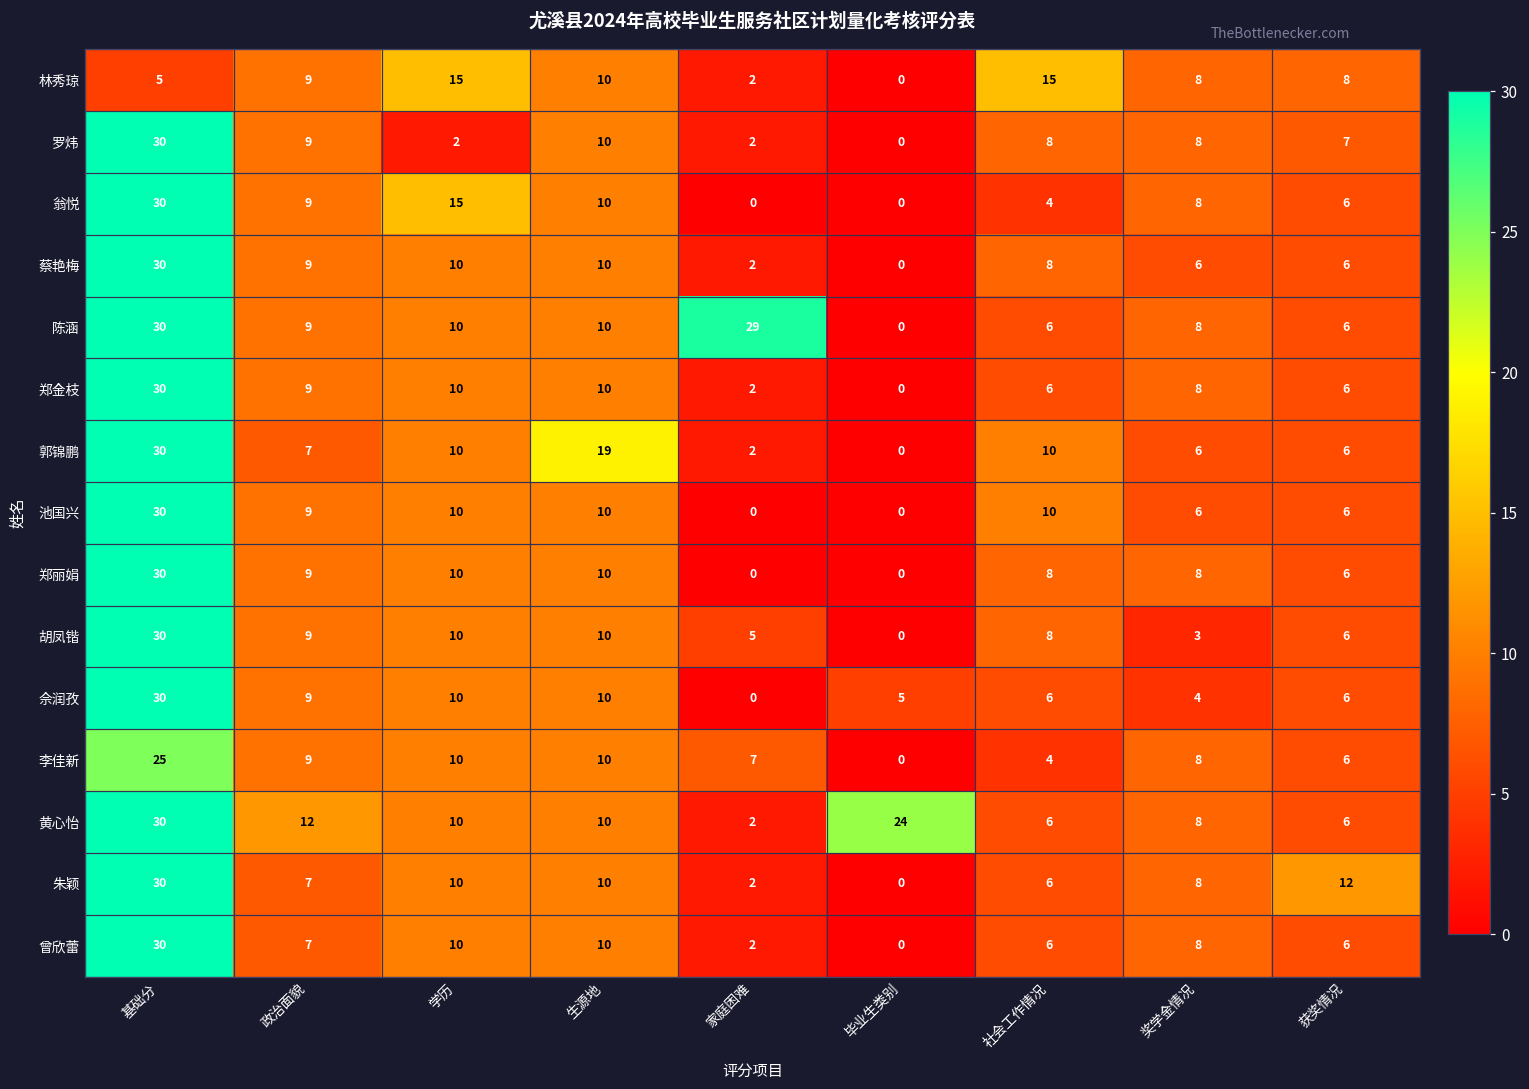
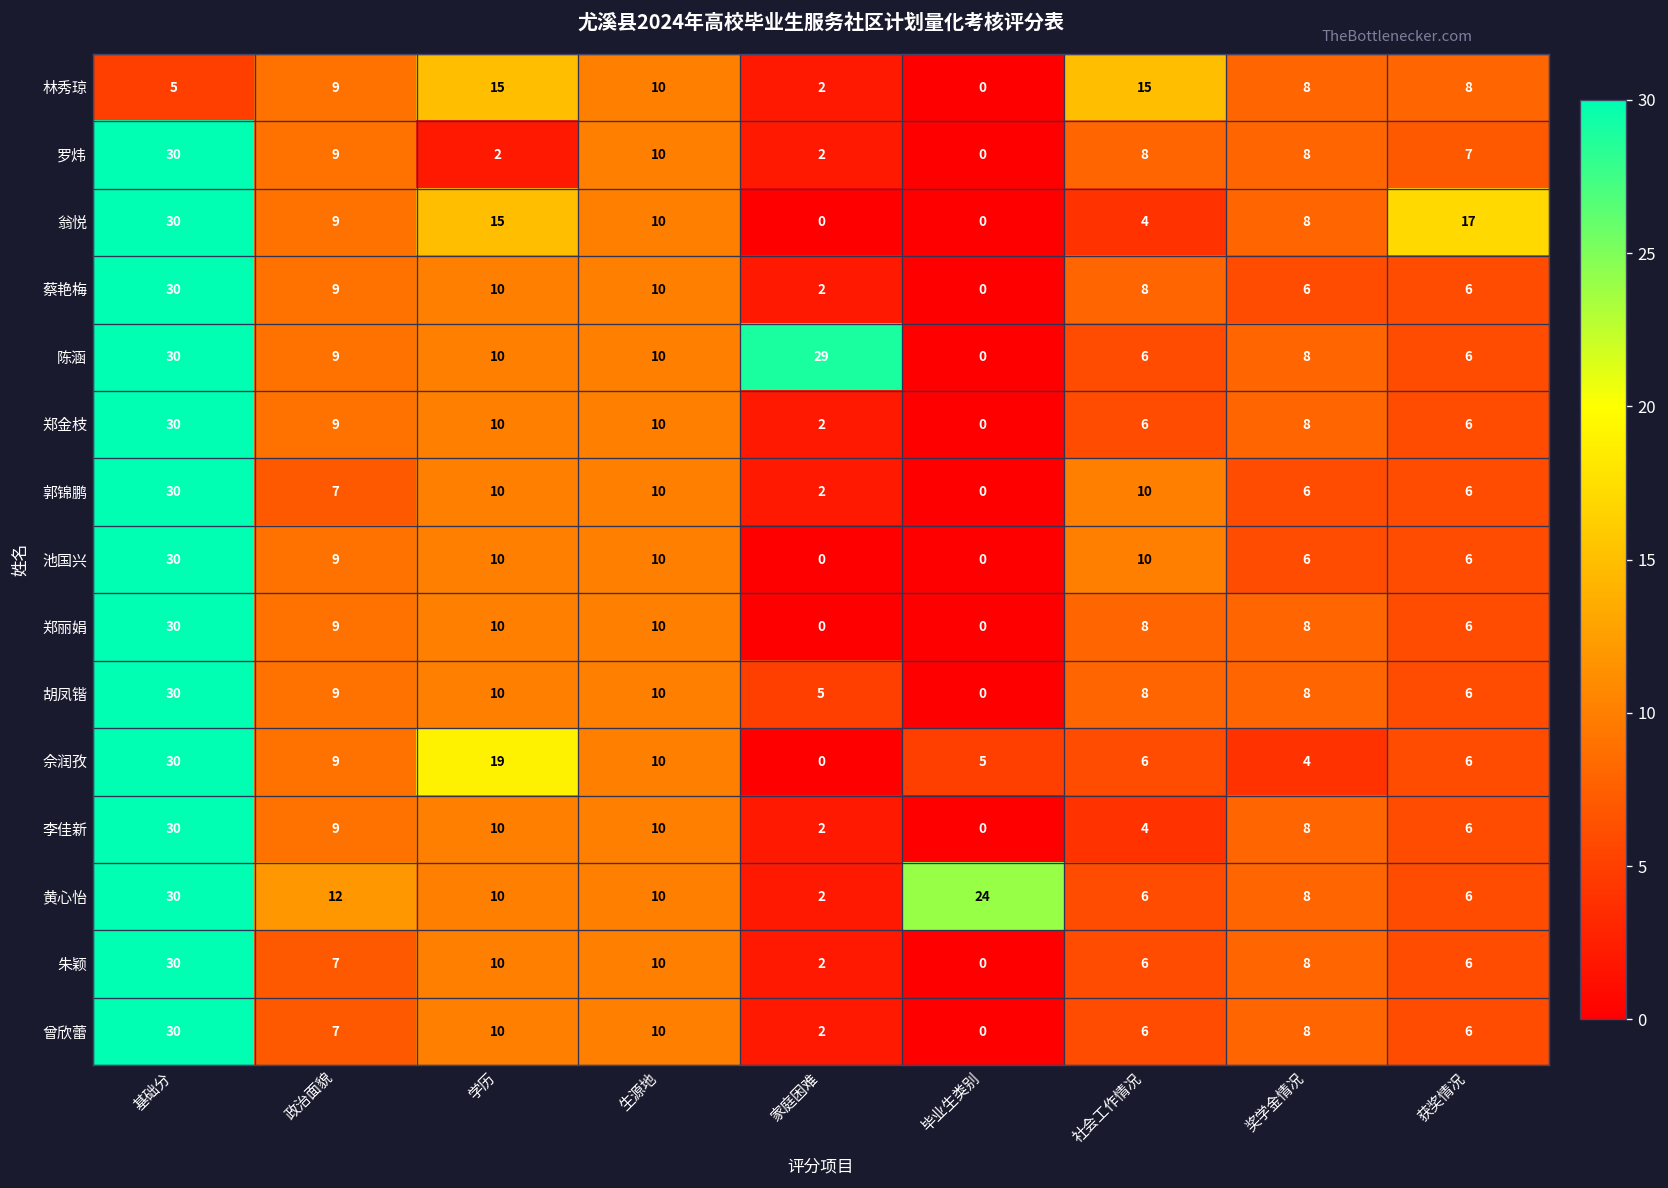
  {
    "林秀琼": {
      "基础分": 5,
      "政治面貌": 9,
      "学历": 15,
      "生源地": 10,
      "家庭困难": 2,
      "毕业生类别": 0,
      "社会工作情况": 15,
      "奖学金情况": 8,
      "获奖情况": 8
    },
    "罗炜": {
      "基础分": 30,
      "政治面貌": 9,
      "学历": 2,
      "生源地": 10,
      "家庭困难": 2,
      "毕业生类别": 0,
      "社会工作情况": 8,
      "奖学金情况": 8,
      "获奖情况": 7
    },
    "翁悦": {
      "基础分": 30,
      "政治面貌": 9,
      "学历": 15,
      "生源地": 10,
      "家庭困难": 0,
      "毕业生类别": 0,
      "社会工作情况": 4,
      "奖学金情况": 8,
-     "获奖情况": 6
+     "获奖情况": 17
    },
    "蔡艳梅": {
      "基础分": 30,
      "政治面貌": 9,
      "学历": 10,
      "生源地": 10,
      "家庭困难": 2,
      "毕业生类别": 0,
      "社会工作情况": 8,
      "奖学金情况": 6,
      "获奖情况": 6
    },
    "陈涵": {
      "基础分": 30,
      "政治面貌": 9,
      "学历": 10,
      "生源地": 10,
      "家庭困难": 29,
      "毕业生类别": 0,
      "社会工作情况": 6,
      "奖学金情况": 8,
      "获奖情况": 6
    },
    "郑金枝": {
      "基础分": 30,
      "政治面貌": 9,
      "学历": 10,
      "生源地": 10,
      "家庭困难": 2,
      "毕业生类别": 0,
      "社会工作情况": 6,
      "奖学金情况": 8,
      "获奖情况": 6
    },
    "郭锦鹏": {
      "基础分": 30,
      "政治面貌": 7,
      "学历": 10,
-     "生源地": 19,
+     "生源地": 10,
      "家庭困难": 2,
      "毕业生类别": 0,
      "社会工作情况": 10,
      "奖学金情况": 6,
      "获奖情况": 6
    },
    "池国兴": {
      "基础分": 30,
      "政治面貌": 9,
      "学历": 10,
      "生源地": 10,
      "家庭困难": 0,
      "毕业生类别": 0,
      "社会工作情况": 10,
      "奖学金情况": 6,
      "获奖情况": 6
    },
    "郑丽娟": {
      "基础分": 30,
      "政治面貌": 9,
      "学历": 10,
      "生源地": 10,
      "家庭困难": 0,
      "毕业生类别": 0,
      "社会工作情况": 8,
      "奖学金情况": 8,
      "获奖情况": 6
    },
    "胡凤锴": {
      "基础分": 30,
      "政治面貌": 9,
      "学历": 10,
      "生源地": 10,
      "家庭困难": 5,
      "毕业生类别": 0,
      "社会工作情况": 8,
-     "奖学金情况": 3,
+     "奖学金情况": 8,
      "获奖情况": 6
    },
    "佘润孜": {
      "基础分": 30,
      "政治面貌": 9,
-     "学历": 10,
+     "学历": 19,
      "生源地": 10,
      "家庭困难": 0,
      "毕业生类别": 5,
      "社会工作情况": 6,
      "奖学金情况": 4,
      "获奖情况": 6
    },
    "李佳新": {
-     "基础分": 25,
+     "基础分": 30,
      "政治面貌": 9,
      "学历": 10,
      "生源地": 10,
-     "家庭困难": 7,
+     "家庭困难": 2,
      "毕业生类别": 0,
      "社会工作情况": 4,
      "奖学金情况": 8,
      "获奖情况": 6
    },
    "黄心怡": {
      "基础分": 30,
      "政治面貌": 12,
      "学历": 10,
      "生源地": 10,
      "家庭困难": 2,
      "毕业生类别": 24,
      "社会工作情况": 6,
      "奖学金情况": 8,
      "获奖情况": 6
    },
    "朱颖": {
      "基础分": 30,
      "政治面貌": 7,
      "学历": 10,
      "生源地": 10,
      "家庭困难": 2,
      "毕业生类别": 0,
      "社会工作情况": 6,
      "奖学金情况": 8,
-     "获奖情况": 12
+     "获奖情况": 6
    },
    "曾欣蕾": {
      "基础分": 30,
      "政治面貌": 7,
      "学历": 10,
      "生源地": 10,
      "家庭困难": 2,
      "毕业生类别": 0,
      "社会工作情况": 6,
      "奖学金情况": 8,
      "获奖情况": 6
    }
  }
